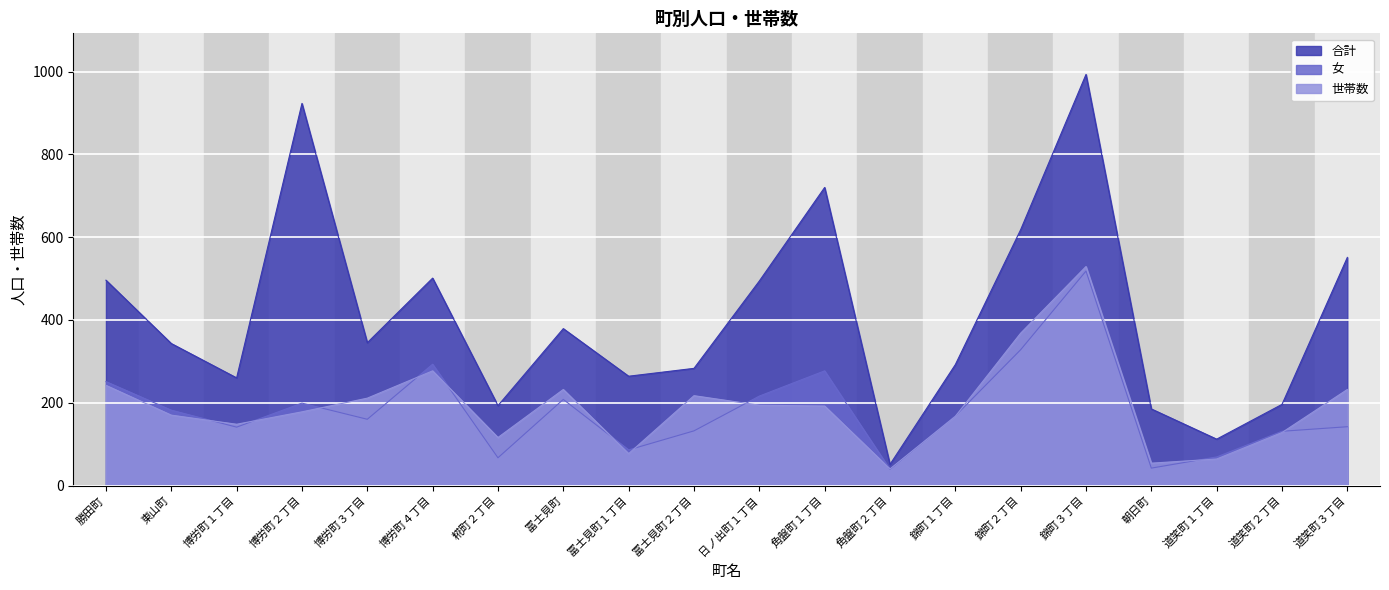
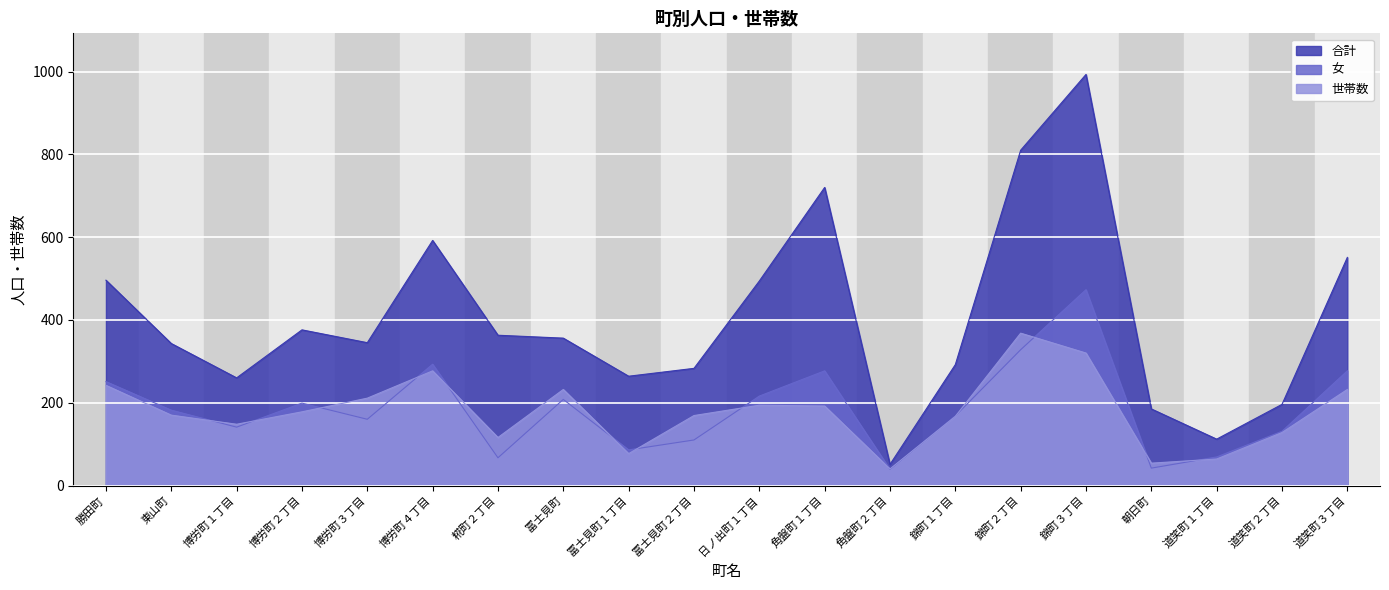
  {
    "合計": {
      "勝田町": 500,
      "東山町": 340,
      "博労町１丁目": 260,
-     "博労町２丁目": 920,
+     "博労町２丁目": 380,
      "博労町３丁目": 350,
-     "博労町４丁目": 500,
-     "糀町２丁目": 190,
-     "冨士見町": 380,
+     "博労町４丁目": 590,
+     "糀町２丁目": 360,
+     "冨士見町": 360,
      "冨士見町１丁目": 260,
      "冨士見町２丁目": 280,
      "日ノ出町１丁目": 490,
      "角盤町１丁目": 720,
      "角盤町２丁目": 50,
      "錦町１丁目": 290,
-     "錦町２丁目": 620,
+     "錦町２丁目": 810,
      "錦町３丁目": 990,
      "朝日町": 190,
      "道笑町１丁目": 110,
      "道笑町２丁目": 200,
      "道笑町３丁目": 550
    },
    "女": {
      "勝田町": 250,
      "東山町": 180,
      "博労町１丁目": 140,
      "博労町２丁目": 200,
      "博労町３丁目": 160,
      "博労町４丁目": 290,
      "糀町２丁目": 70,
      "冨士見町": 210,
      "冨士見町１丁目": 90,
-     "冨士見町２丁目": 130,
+     "冨士見町２丁目": 110,
      "日ノ出町１丁目": 220,
      "角盤町１丁目": 280,
      "錦町２丁目": 330,
-     "錦町３丁目": 520,
+     "錦町３丁目": 470,
      "朝日町": 40,
-     "道笑町３丁目": 140
+     "道笑町３丁目": 280
    },
    "世帯数": {
      "勝田町": 240,
      "東山町": 170,
      "博労町１丁目": 150,
      "博労町２丁目": 180,
      "博労町３丁目": 210,
      "博労町４丁目": 280,
      "糀町２丁目": 120,
      "冨士見町": 230,
      "冨士見町１丁目": 80,
-     "冨士見町２丁目": 220,
+     "冨士見町２丁目": 170,
      "日ノ出町１丁目": 190,
      "角盤町１丁目": 190,
      "錦町２丁目": 370,
-     "錦町３丁目": 530,
+     "錦町３丁目": 320,
      "朝日町": 50,
      "道笑町３丁目": 230
    }
  }
